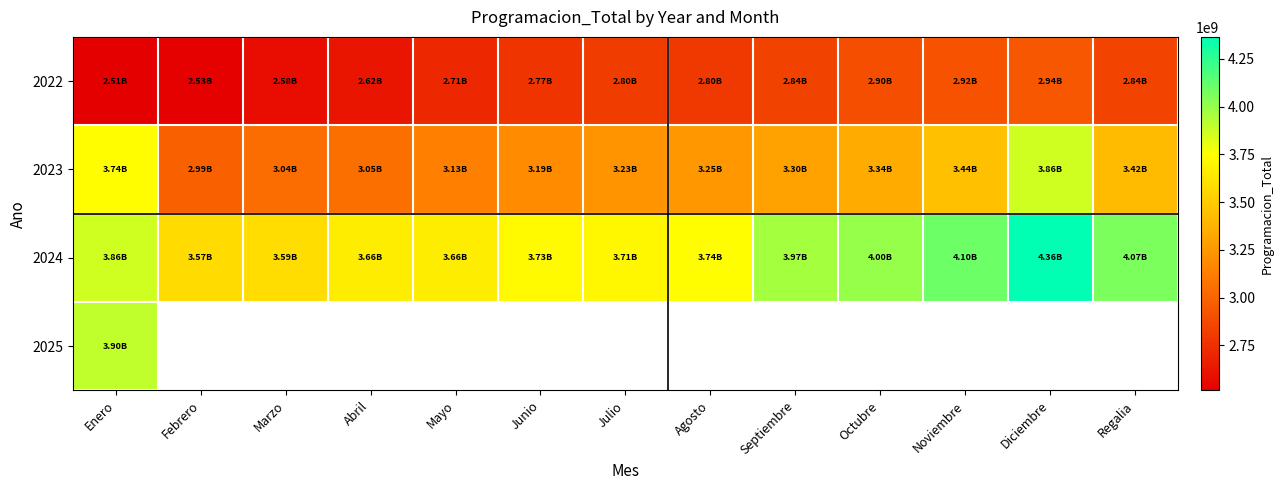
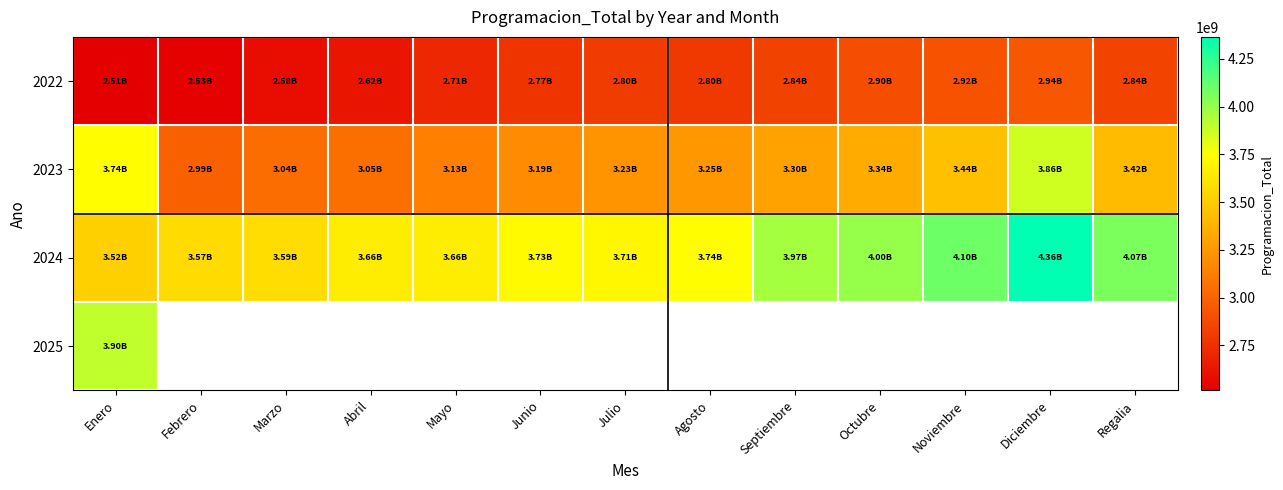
  {
    "2022": {
      "Enero": "2.51B",
      "Febrero": "2.53B",
      "Marzo": "2.58B",
      "Abril": "2.62B",
      "Mayo": "2.71B",
      "Junio": "2.77B",
      "Julio": "2.80B",
      "Agosto": "2.80B",
      "Septiembre": "2.84B",
      "Octubre": "2.90B",
      "Noviembre": "2.92B",
      "Diciembre": "2.94B",
      "Regalia": "2.84B"
    },
    "2023": {
      "Enero": "3.74B",
      "Febrero": "2.99B",
      "Marzo": "3.04B",
      "Abril": "3.05B",
      "Mayo": "3.13B",
      "Junio": "3.19B",
      "Julio": "3.23B",
      "Agosto": "3.25B",
      "Septiembre": "3.30B",
      "Octubre": "3.34B",
      "Noviembre": "3.44B",
      "Diciembre": "3.86B",
      "Regalia": "3.42B"
    },
    "2024": {
-     "Enero": "3.86B",
+     "Enero": "3.52B",
      "Febrero": "3.57B",
      "Marzo": "3.59B",
      "Abril": "3.66B",
      "Mayo": "3.66B",
      "Junio": "3.73B",
      "Julio": "3.71B",
      "Agosto": "3.74B",
      "Septiembre": "3.97B",
      "Octubre": "4.00B",
      "Noviembre": "4.10B",
      "Diciembre": "4.36B",
      "Regalia": "4.07B"
    },
    "2025": {
      "Enero": "3.90B"
    }
  }
